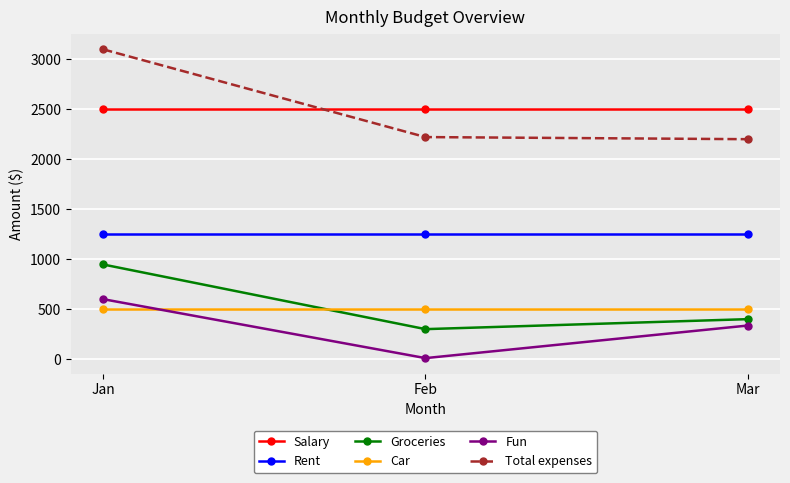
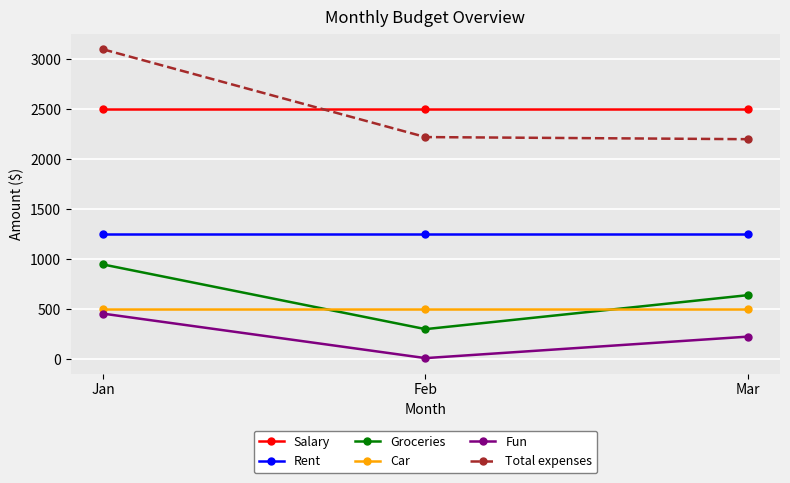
  {
    "Salary": {
      "Jan": 2500,
      "Feb": 2500,
      "Mar": 2500
    },
    "Rent": {
      "Jan": 1300,
      "Feb": 1300,
      "Mar": 1300
    },
    "Groceries": {
      "Jan": 900,
      "Feb": 300,
-     "Mar": 400
+     "Mar": 600
    },
    "Car": {
      "Jan": 500,
      "Feb": 500,
      "Mar": 500
    },
    "Fun": {
-     "Jan": 600,
+     "Jan": 500,
      "Feb": 0,
-     "Mar": 300
+     "Mar": 200
    },
    "Total expenses": {
      "Jan": 3100,
      "Feb": 2200,
      "Mar": 2200
    }
  }
